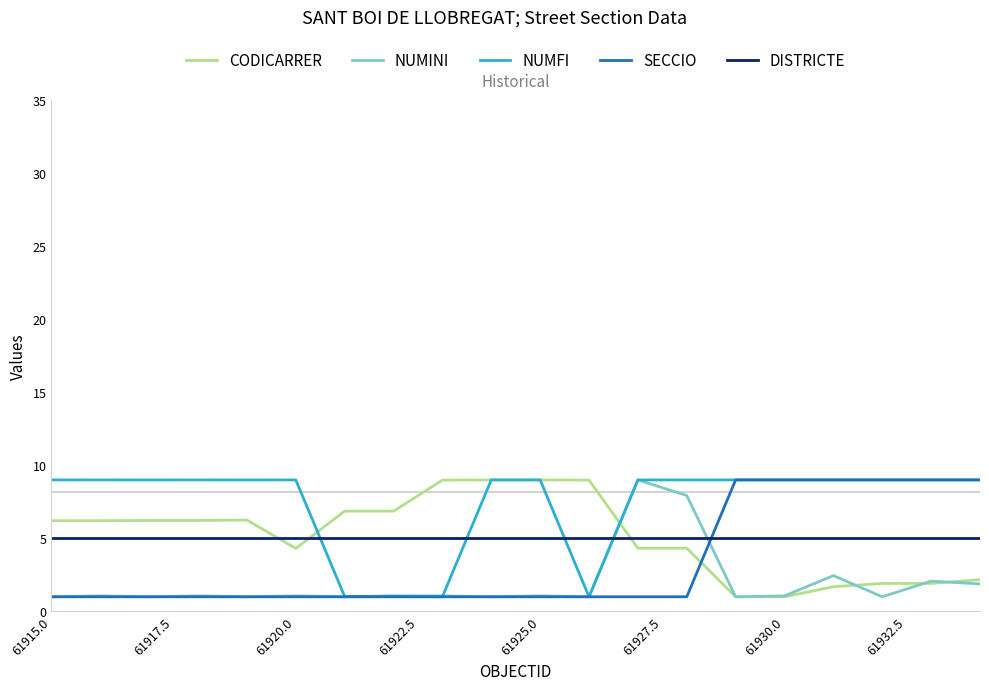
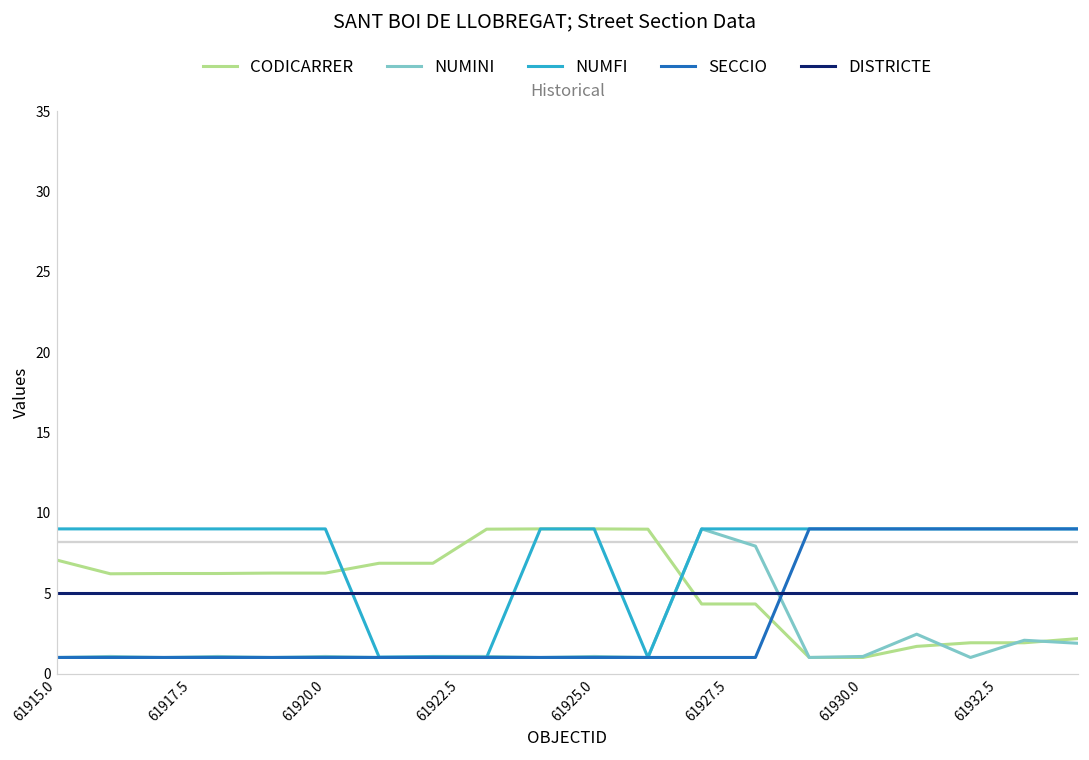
  {
    "CODICARRER": {
-     "61915.0": 6.2,
-     "61920.0": 4.3
+     "61915.0": 7.1,
+     "61920.0": 6.3
    },
    "NUMFI": {
      "61915.0": 9.0,
      "61920.0": 9.0
    },
    "DISTRICTE": {
      "61915.0": 5.0,
      "61920.0": 5.0,
      "61925.0": 5.0,
      "61930.0": 5.0
    }
  }
